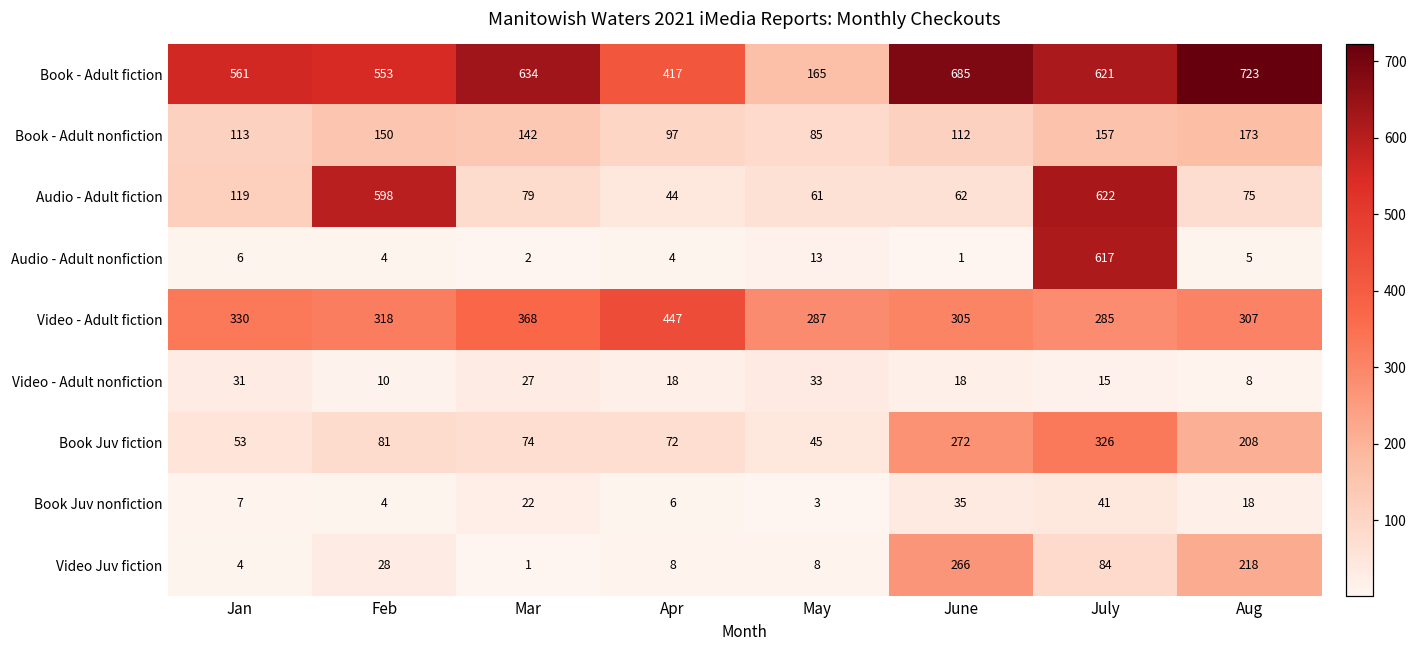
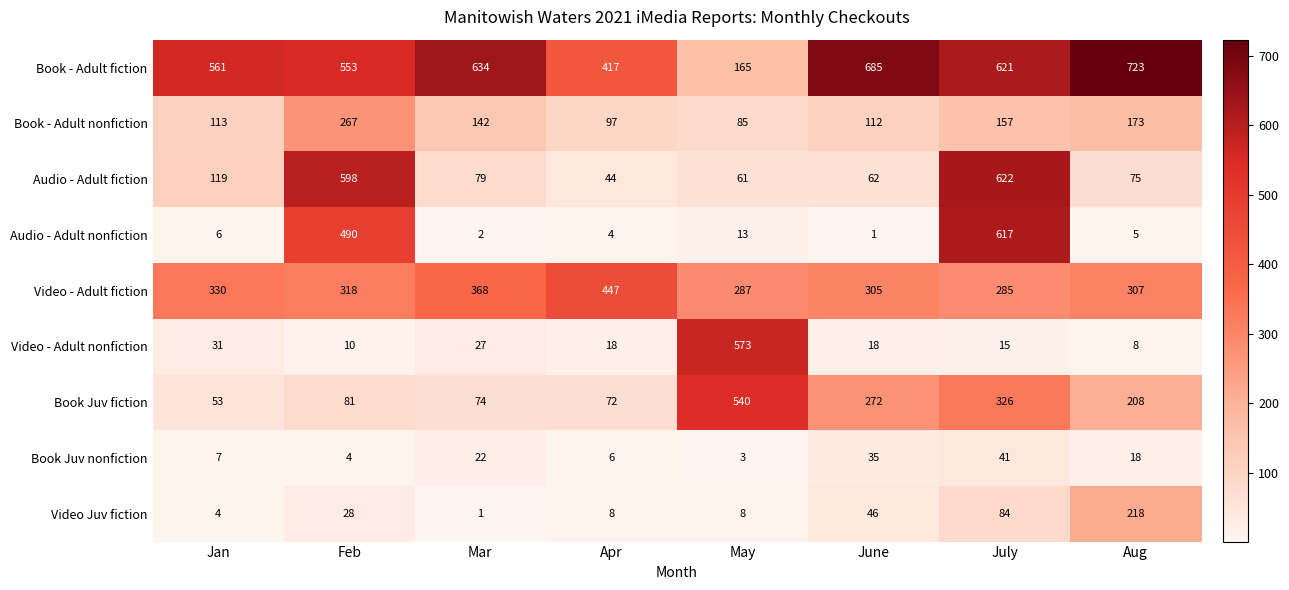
  {
    "Book - Adult fiction": {
      "Jan": 561,
      "Feb": 553,
      "Mar": 634,
      "Apr": 417,
      "May": 165,
      "June": 685,
      "July": 621,
      "Aug": 723
    },
    "Book - Adult nonfiction": {
      "Jan": 113,
-     "Feb": 150,
+     "Feb": 267,
      "Mar": 142,
      "Apr": 97,
      "May": 85,
      "June": 112,
      "July": 157,
      "Aug": 173
    },
    "Audio - Adult fiction": {
      "Jan": 119,
      "Feb": 598,
      "Mar": 79,
      "Apr": 44,
      "May": 61,
      "June": 62,
      "July": 622,
      "Aug": 75
    },
    "Audio - Adult nonfiction": {
      "Jan": 6,
-     "Feb": 4,
+     "Feb": 490,
      "Mar": 2,
      "Apr": 4,
      "May": 13,
      "June": 1,
      "July": 617,
      "Aug": 5
    },
    "Video - Adult fiction": {
      "Jan": 330,
      "Feb": 318,
      "Mar": 368,
      "Apr": 447,
      "May": 287,
      "June": 305,
      "July": 285,
      "Aug": 307
    },
    "Video - Adult nonfiction": {
      "Jan": 31,
      "Feb": 10,
      "Mar": 27,
      "Apr": 18,
-     "May": 33,
+     "May": 573,
      "June": 18,
      "July": 15,
      "Aug": 8
    },
    "Book Juv fiction": {
      "Jan": 53,
      "Feb": 81,
      "Mar": 74,
      "Apr": 72,
-     "May": 45,
+     "May": 540,
      "June": 272,
      "July": 326,
      "Aug": 208
    },
    "Book Juv nonfiction": {
      "Jan": 7,
      "Feb": 4,
      "Mar": 22,
      "Apr": 6,
      "May": 3,
      "June": 35,
      "July": 41,
      "Aug": 18
    },
    "Video Juv fiction": {
      "Jan": 4,
      "Feb": 28,
      "Mar": 1,
      "Apr": 8,
      "May": 8,
-     "June": 266,
+     "June": 46,
      "July": 84,
      "Aug": 218
    }
  }
